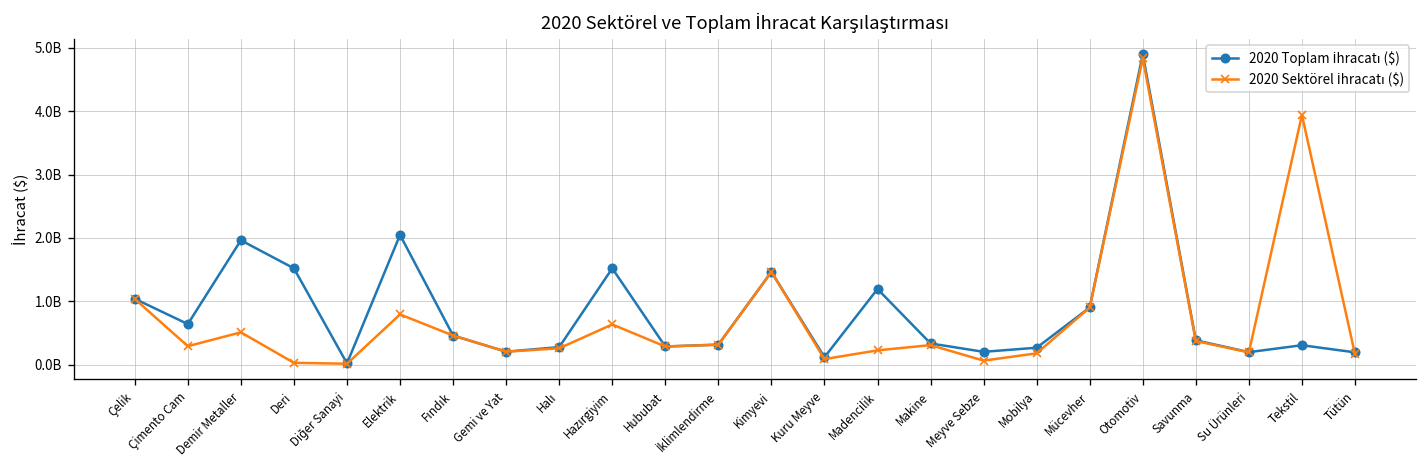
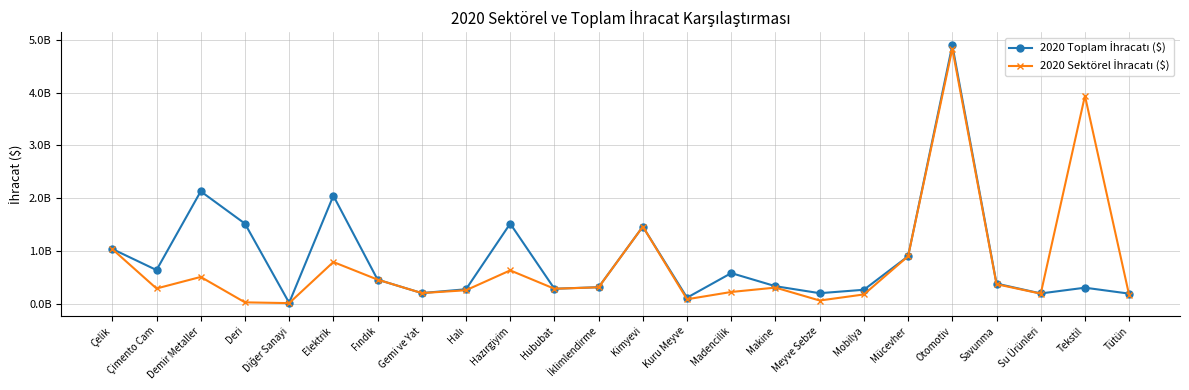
  {
    "2020 Toplam İhracatı ($)": {
      "Çimento Cam": 600000000,
-     "Demir Metaller": 2000000000,
+     "Demir Metaller": 2100000000,
      "Deri": 1500000000,
      "Elektrik": 2000000000,
      "Hazırgiyim": 1500000000,
-     "Madencilik": 1200000000,
+     "Madencilik": 600000000,
      "Meyve Sebze": 200000000,
      "Mobilya": 300000000,
      "Otomotiv": 4900000000,
      "Tekstil": 300000000
    },
    "2020 Sektörel İhracatı ($)": {
      "Çimento Cam": 300000000,
      "Demir Metaller": 500000000,
      "Deri": 0,
      "Elektrik": 800000000,
      "Hazırgiyim": 600000000,
      "Madencilik": 200000000,
      "Meyve Sebze": 100000000,
      "Mobilya": 200000000,
      "Otomotiv": 4800000000,
      "Tekstil": 3900000000
    }
  }
